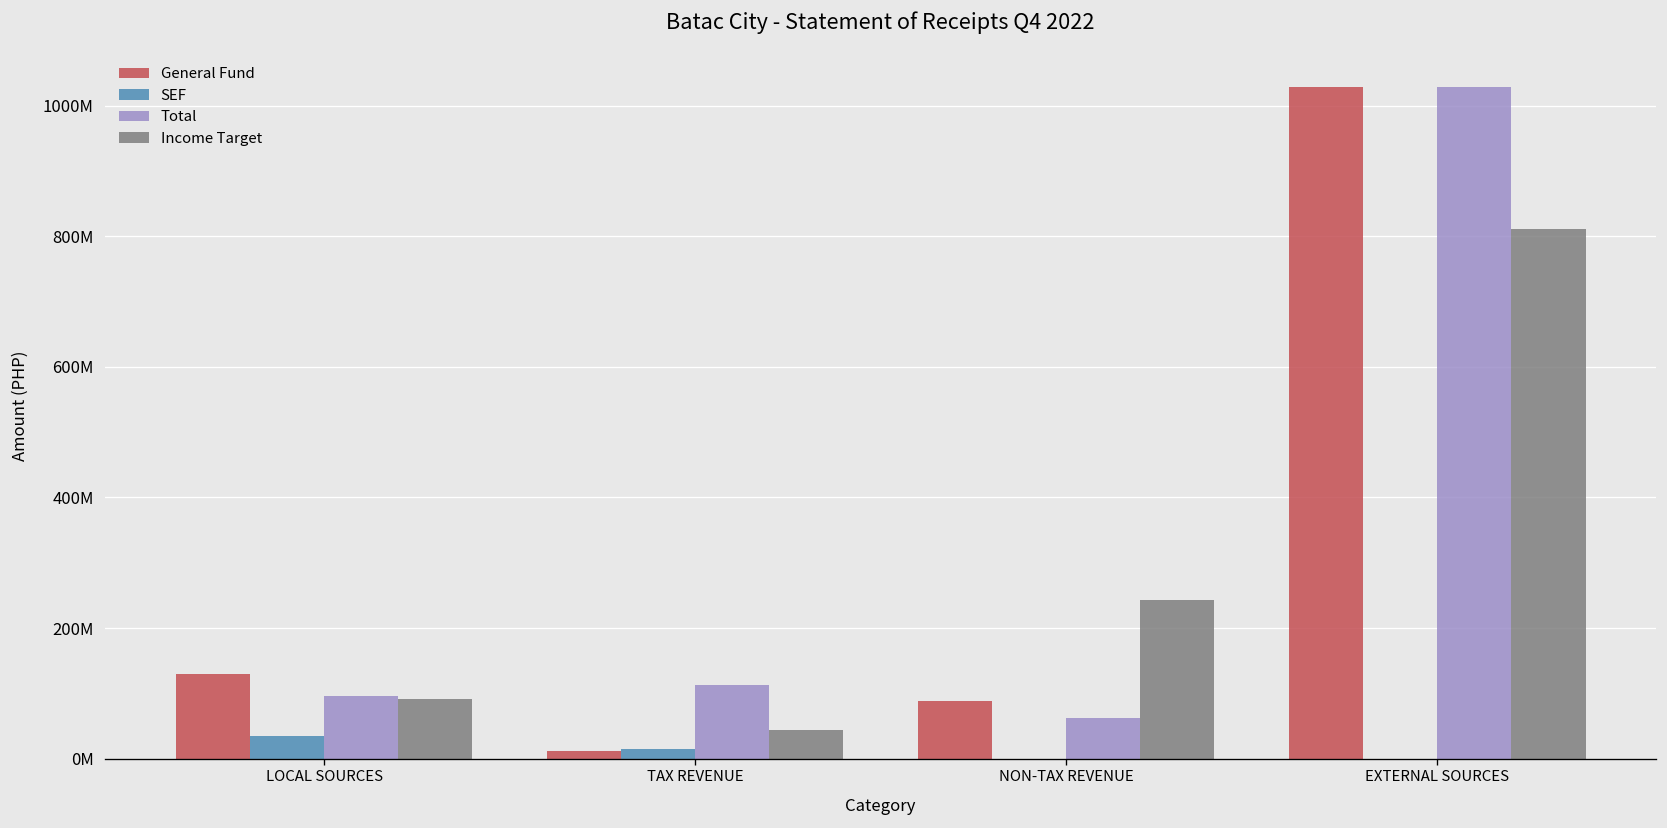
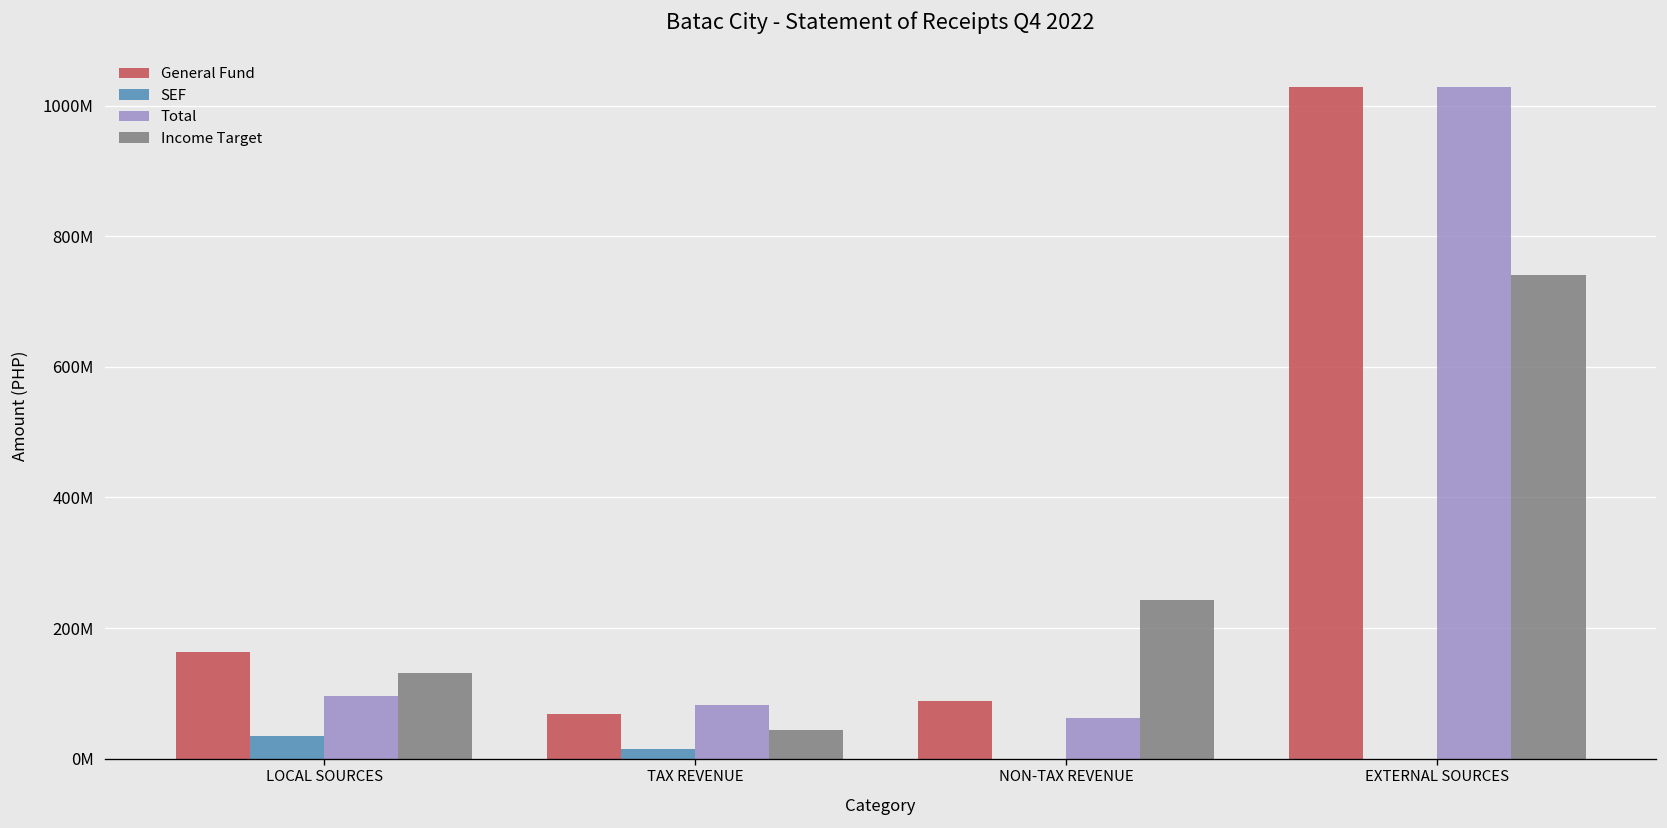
  {
    "General Fund": {
-     "LOCAL SOURCES": 130000000,
-     "TAX REVENUE": 10000000,
+     "LOCAL SOURCES": 160000000,
+     "TAX REVENUE": 70000000,
      "NON-TAX REVENUE": 90000000,
      "EXTERNAL SOURCES": 1030000000
    },
    "SEF": {
      "LOCAL SOURCES": 30000000,
      "TAX REVENUE": 10000000,
      "EXTERNAL SOURCES": 0
    },
    "Total": {
      "LOCAL SOURCES": 100000000,
-     "TAX REVENUE": 110000000,
+     "TAX REVENUE": 80000000,
      "NON-TAX REVENUE": 60000000,
      "EXTERNAL SOURCES": 1030000000
    },
    "Income Target": {
-     "LOCAL SOURCES": 90000000,
+     "LOCAL SOURCES": 130000000,
      "TAX REVENUE": 40000000,
      "NON-TAX REVENUE": 240000000,
-     "EXTERNAL SOURCES": 810000000
+     "EXTERNAL SOURCES": 740000000
    }
  }
